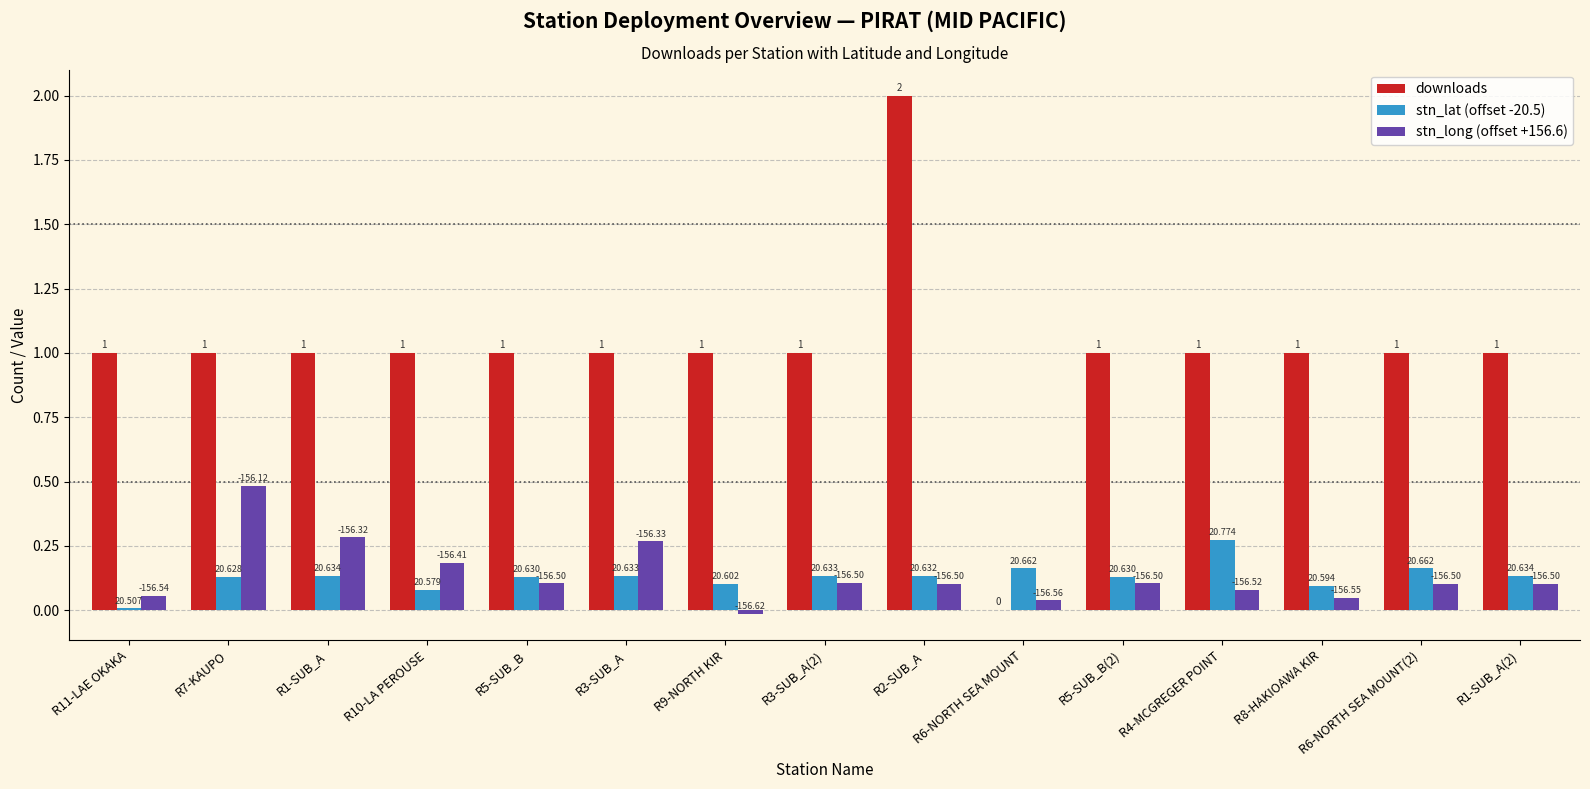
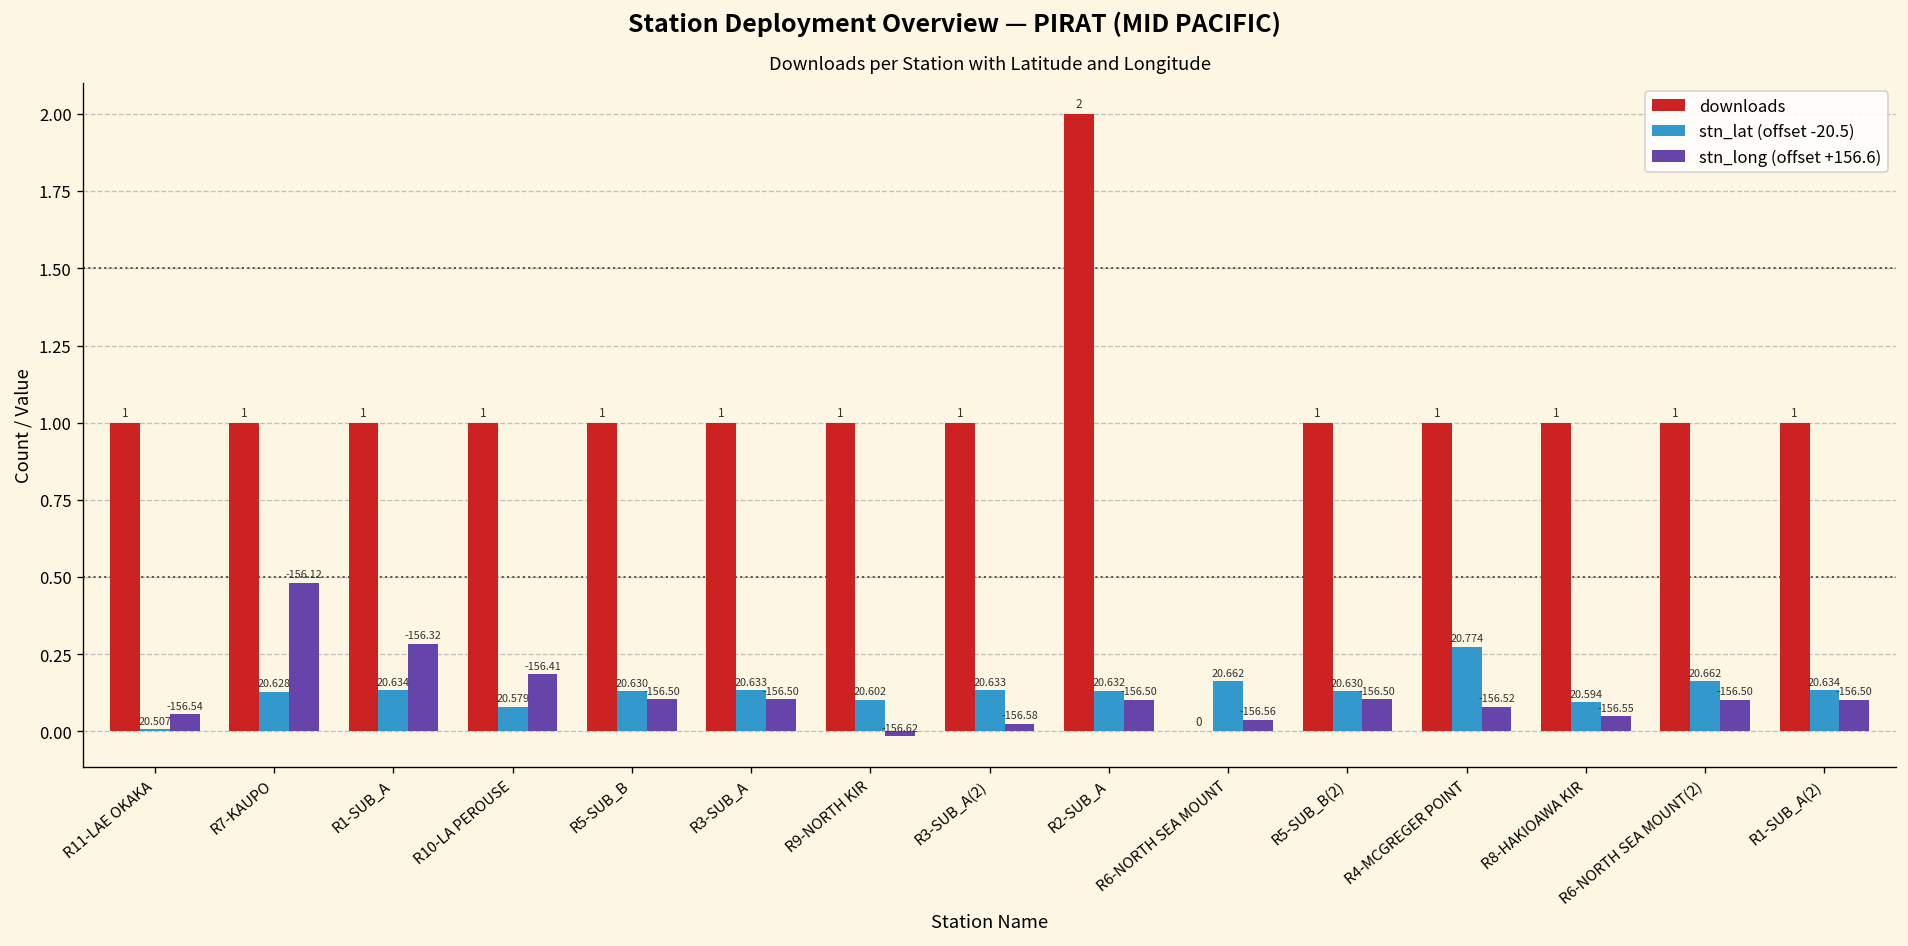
  {
    "downloads": {
      "R11-LAE OKAKA": 1,
      "R7-KAUPO": 1,
      "R1-SUB_A": 1,
      "R10-LA PEROUSE": 1,
      "R5-SUB_B": 1,
      "R3-SUB_A": 1,
      "R9-NORTH KIR": 1,
      "R3-SUB_A(2)": 1,
      "R2-SUB_A": 2,
      "R6-NORTH SEA MOUNT": 0,
      "R5-SUB_B(2)": 1,
      "R4-MCGREGER POINT": 1,
      "R8-HAKIOAWA KIR": 1,
      "R6-NORTH SEA MOUNT(2)": 1,
      "R1-SUB_A(2)": 1
    },
    "stn_long (offset +156.6)": {
-     "R3-SUB_A": -156.33,
-     "R3-SUB_A(2)": -156.50
+     "R3-SUB_A": -156.50,
+     "R3-SUB_A(2)": -156.58
    }
  }
